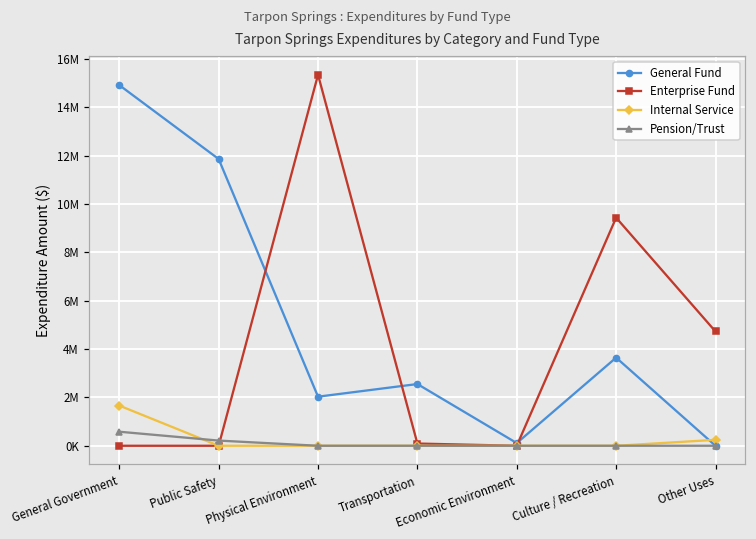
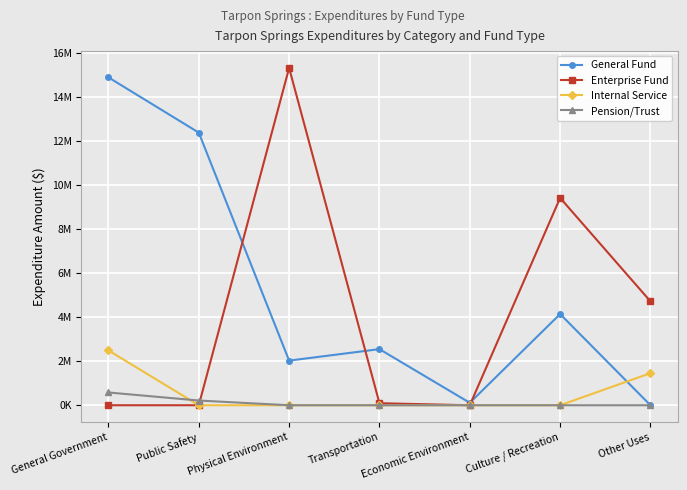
  {
    "General Fund": {
      "General Government": 14900000,
-     "Public Safety": 11900000,
+     "Public Safety": 12400000,
      "Physical Environment": 2000000,
      "Transportation": 2600000,
-     "Culture / Recreation": 3600000
+     "Culture / Recreation": 4100000
    },
    "Enterprise Fund": {
      "General Government": 0,
      "Physical Environment": 15300000,
      "Culture / Recreation": 9400000,
      "Other Uses": 4700000
    },
    "Internal Service": {
-     "General Government": 1700000,
-     "Other Uses": 200000
+     "General Government": 2500000,
+     "Other Uses": 1500000
    },
    "Pension/Trust": {
      "General Government": 600000,
      "Public Safety": 200000
    }
  }
